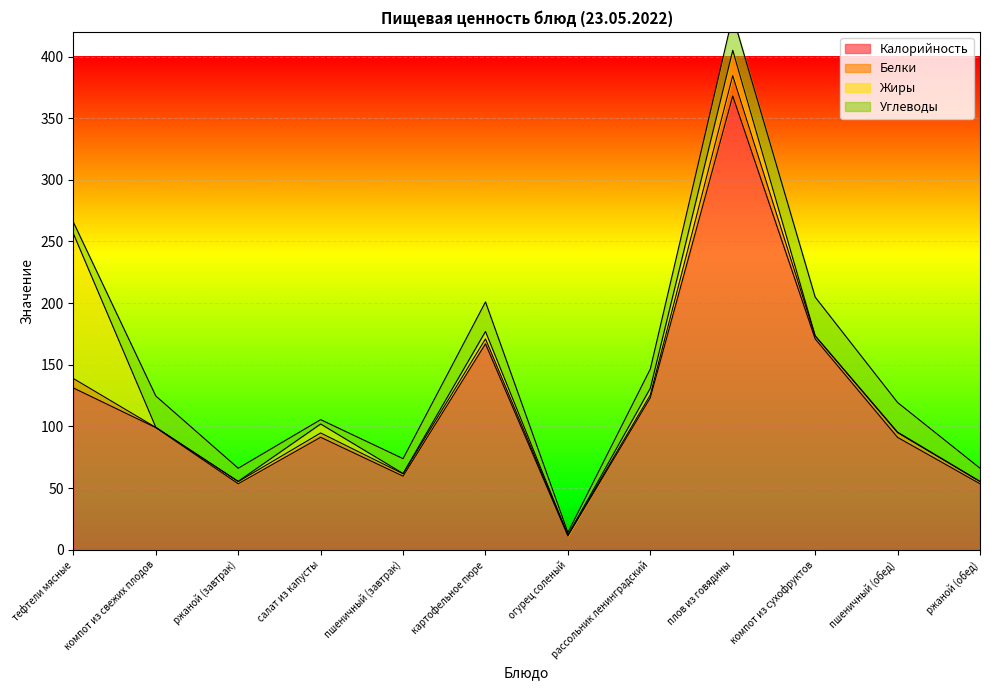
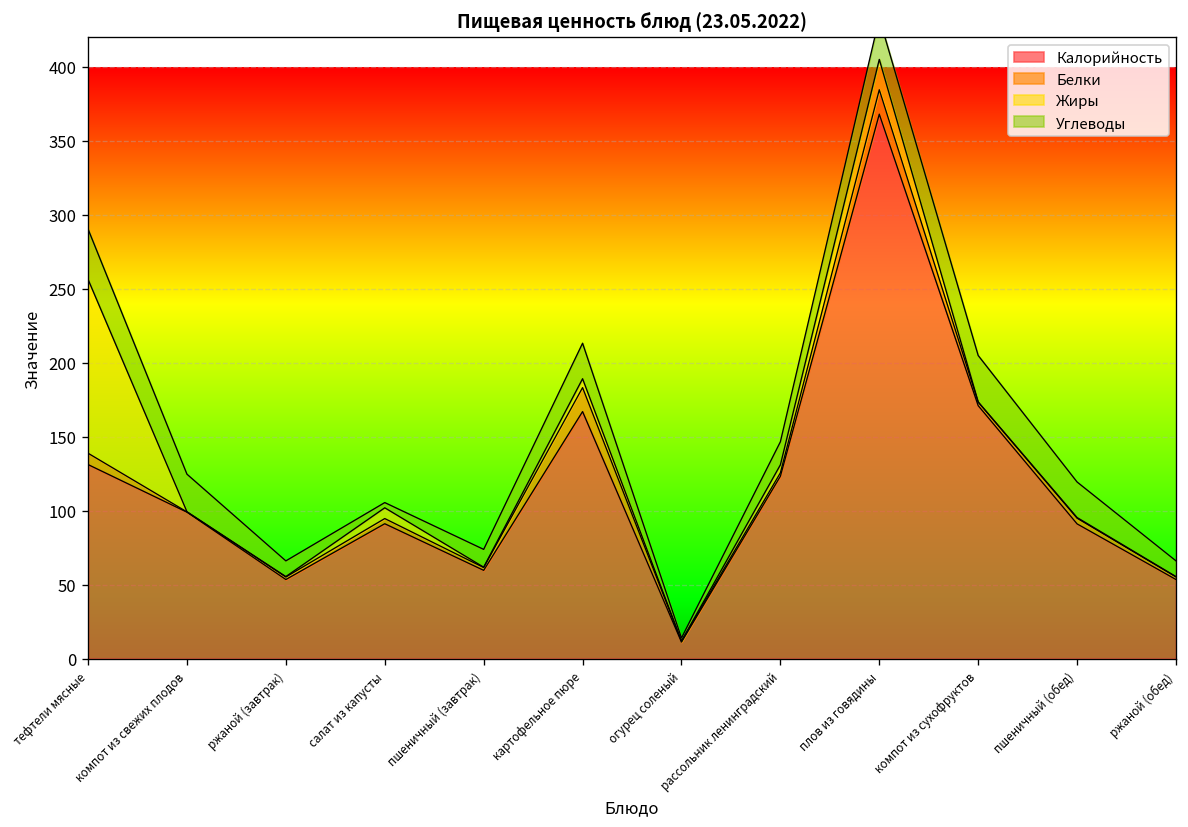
  {
    "Калорийность": {
      "тефтели мясные": 131,
      "салат из капусты": 91,
      "картофельное пюре": 167,
      "рассольник ленинградский": 123,
      "плов из говядины": 368,
      "компот из сухофруктов": 171,
      "пшеничный (обед)": 91
    },
    "Белки": {
      "тефтели мясные": 8,
      "салат из капусты": 4,
-     "картофельное пюре": 4,
+     "картофельное пюре": 16,
      "рассольник ленинградский": 2,
      "плов из говядины": 17
    },
    "Жиры": {
      "тефтели мясные": 118,
      "салат из капусты": 7,
      "картофельное пюре": 6,
      "рассольник ленинградский": 5,
      "плов из говядины": 21
    },
    "Углеводы": {
-     "тефтели мясные": 9,
+     "тефтели мясные": 34,
      "компот из свежих плодов": 25,
      "ржаной (завтрак)": 11,
      "салат из капусты": 4,
      "пшеничный (завтрак)": 12,
      "картофельное пюре": 24,
      "рассольник ленинградский": 16,
      "компот из сухофруктов": 31,
      "пшеничный (обед)": 24,
      "ржаной (обед)": 11
    }
  }
